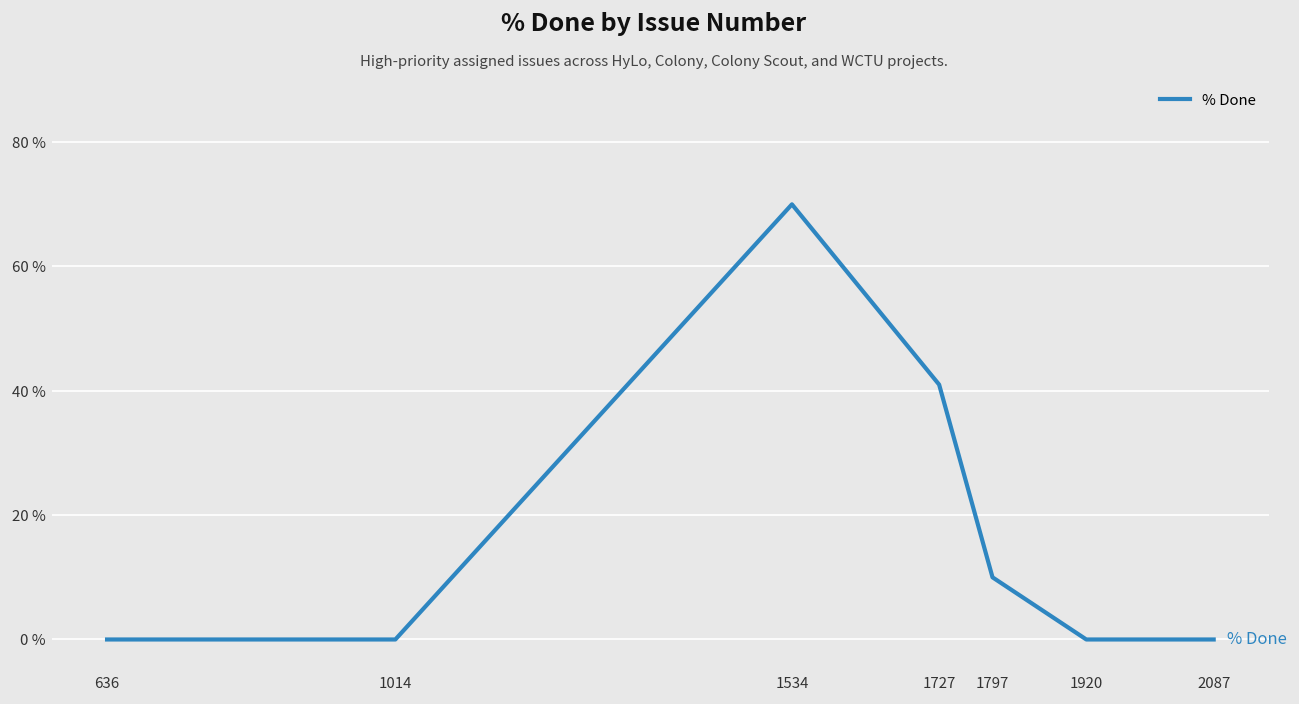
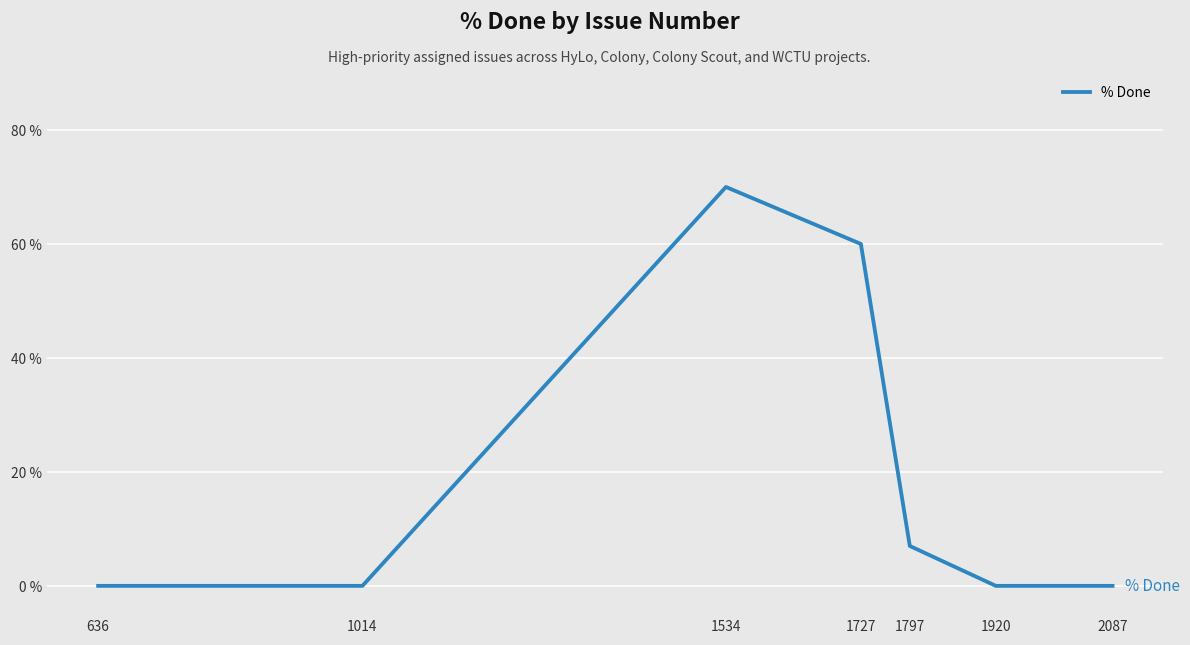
  {
    "636": "0 %",
    "1014": "0 %",
    "1534": "70 %",
-   "1727": "41 %",
-   "1797": "10 %",
+   "1727": "60 %",
+   "1797": "7 %",
    "1920": "0 %",
    "2087": "0 %"
  }
